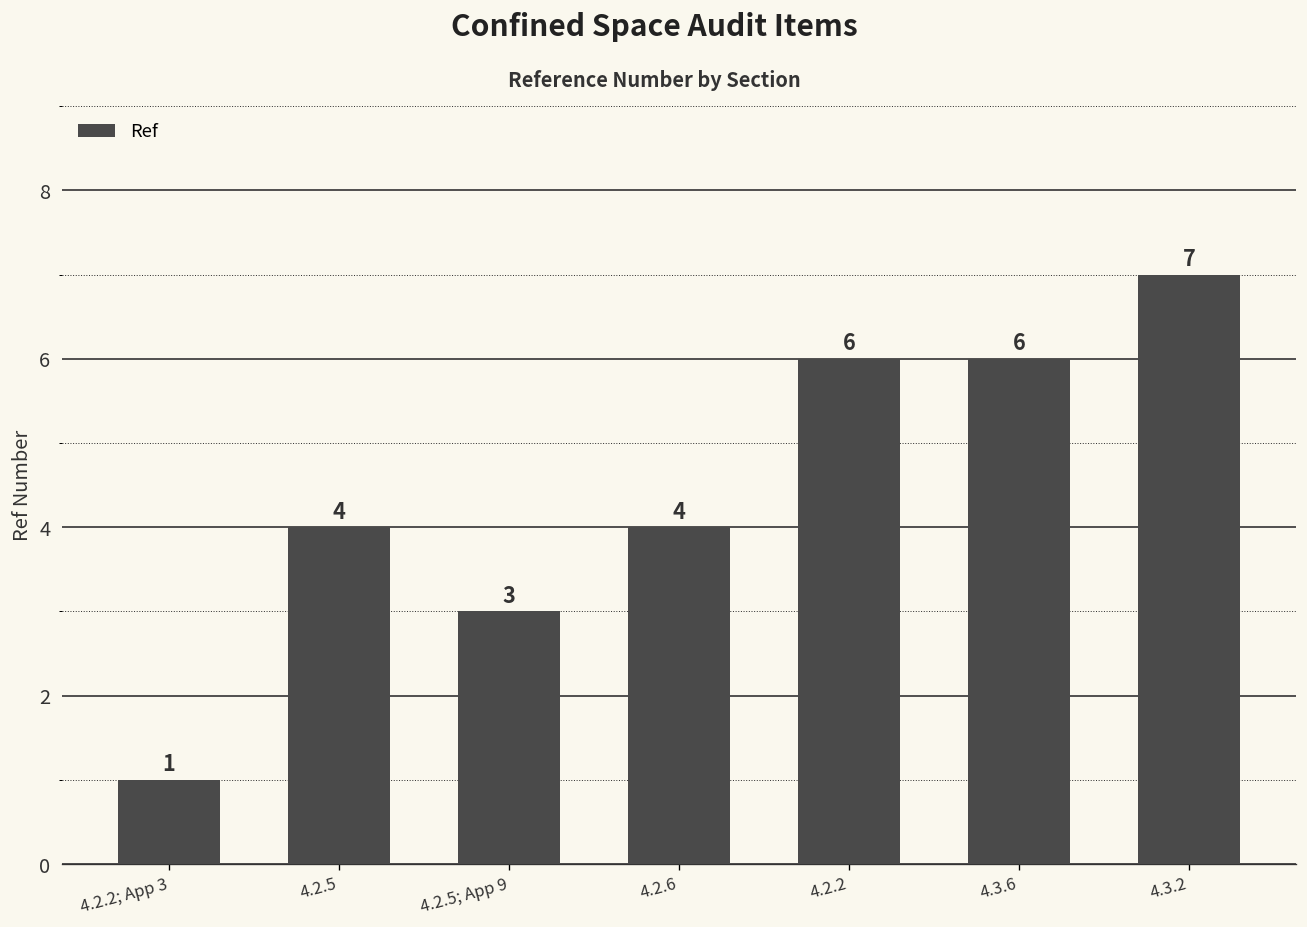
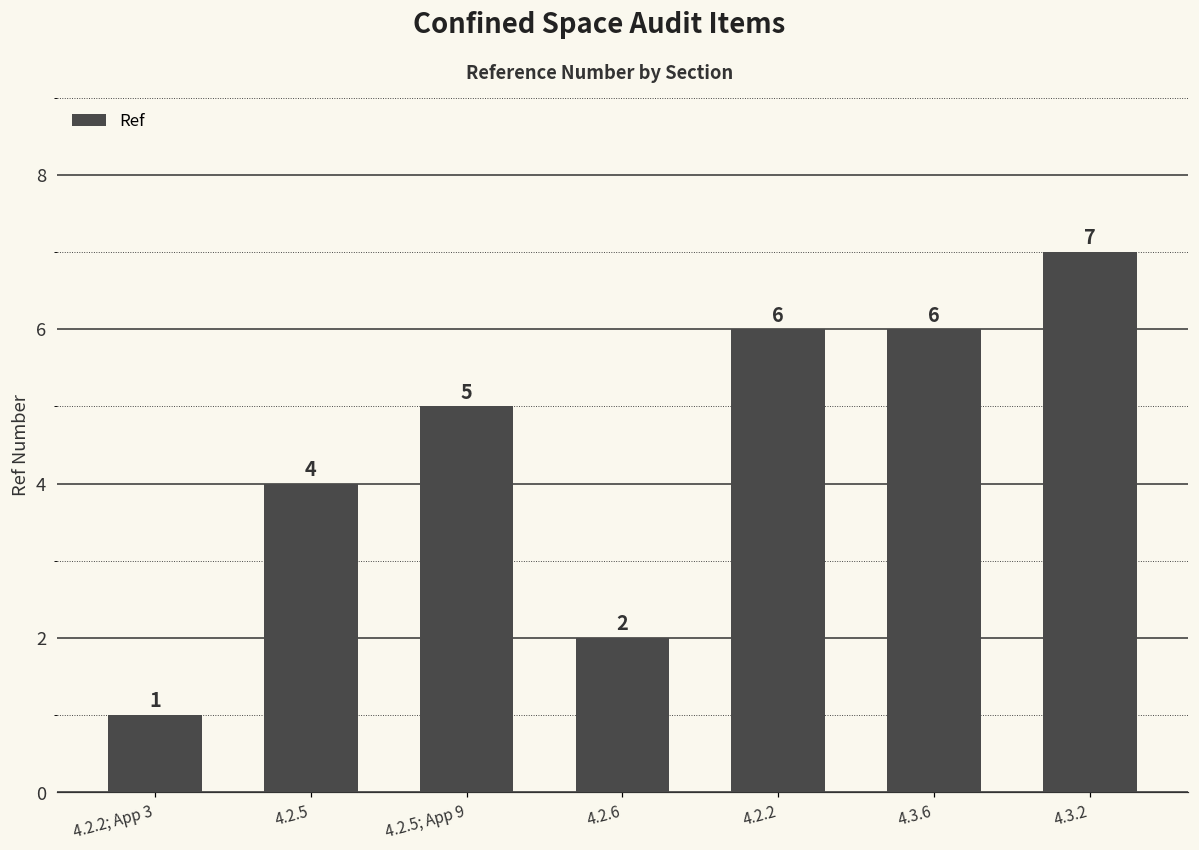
  {
    "4.2.2; App 3": 1,
    "4.2.5": 4,
-   "4.2.5; App 9": 3,
-   "4.2.6": 4,
+   "4.2.5; App 9": 5,
+   "4.2.6": 2,
    "4.2.2": 6,
    "4.3.6": 6,
    "4.3.2": 7
  }
